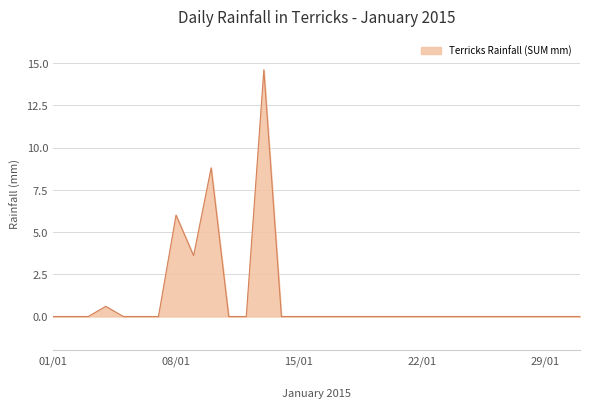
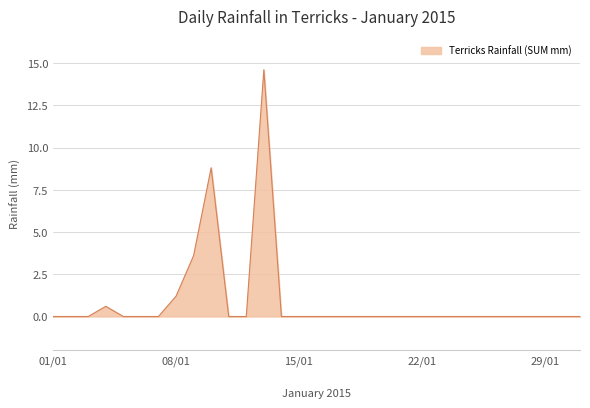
  {
    "01/01": 0.0,
-   "08/01": 6.0,
+   "08/01": 1.2,
    "15/01": 0.0,
    "22/01": 0.0,
    "29/01": 0.0
  }
